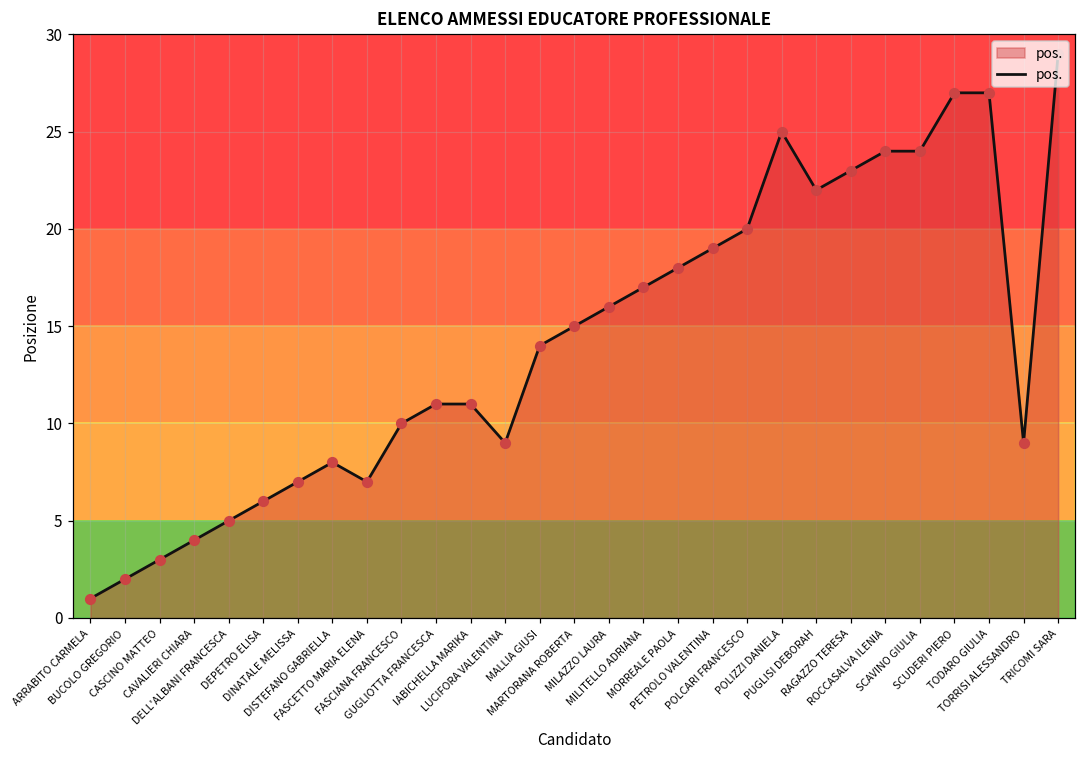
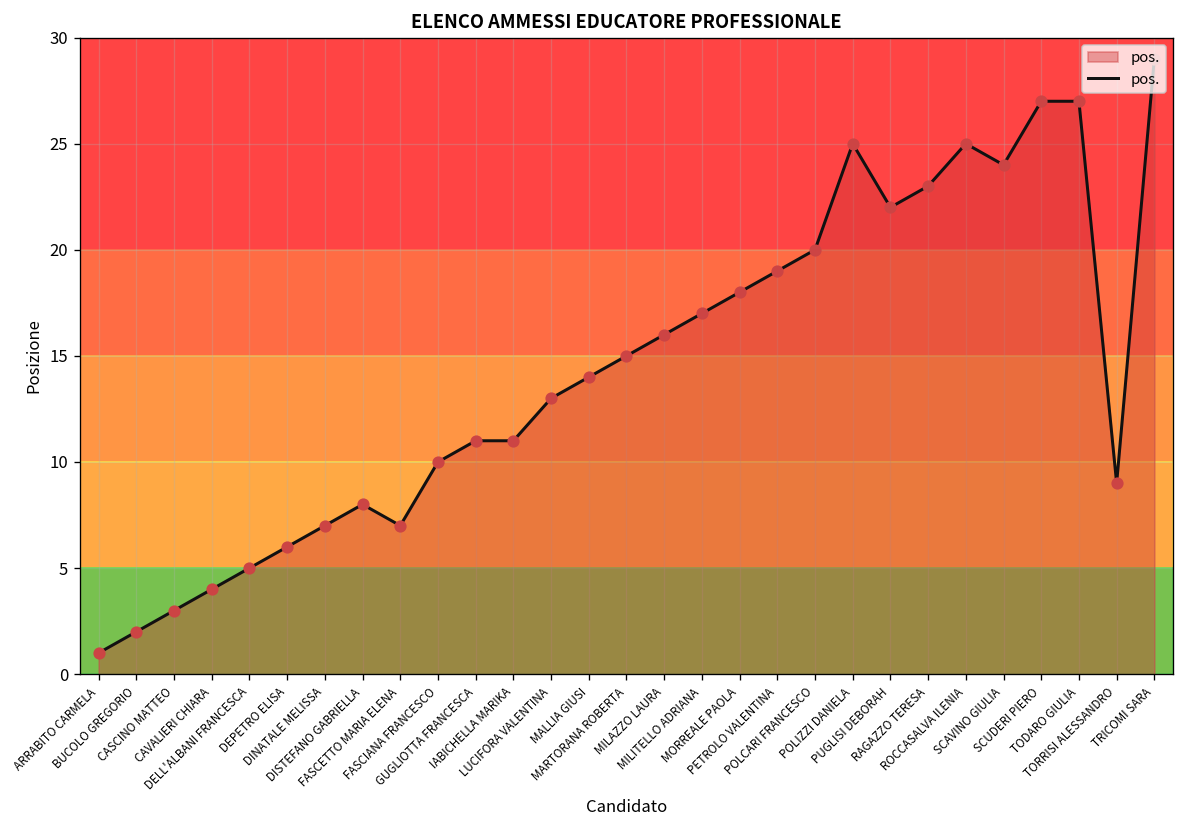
  {
    "ARRABITO CARMELA": 1,
    "BUCOLO GREGORIO": 2,
    "CASCINO MATTEO": 3,
    "CAVALIERI CHIARA": 4,
    "DELL'ALBANI FRANCESCA": 5,
    "DEPETRO ELISA": 6,
    "DINATALE MELISSA": 7,
    "DISTEFANO GABRIELLA": 8,
    "FASCETTO MARIA ELENA": 7,
    "FASCIANA FRANCESCO": 10,
    "GUGLIOTTA FRANCESCA": 11,
    "IABICHELLA MARIKA": 11,
-   "LUCIFORA VALENTINA": 9,
+   "LUCIFORA VALENTINA": 13,
    "MALLIA GIUSI": 14,
    "MARTORANA ROBERTA": 15,
    "MILAZZO LAURA": 16,
    "MILITELLO ADRIANA": 17,
    "MORREALE PAOLA": 18,
    "PETROLO VALENTINA": 19,
    "POLCARI FRANCESCO": 20,
    "POLIZZI DANIELA": 25,
    "PUGLISI DEBORAH": 22,
    "RAGAZZO TERESA": 23,
-   "ROCCASALVA ILENIA": 24,
+   "ROCCASALVA ILENIA": 25,
    "SCAVINO GIULIA": 24,
    "SCUDERI PIERO": 27,
    "TODARO GIULIA": 27,
    "TORRISI ALESSANDRO": 9
  }
